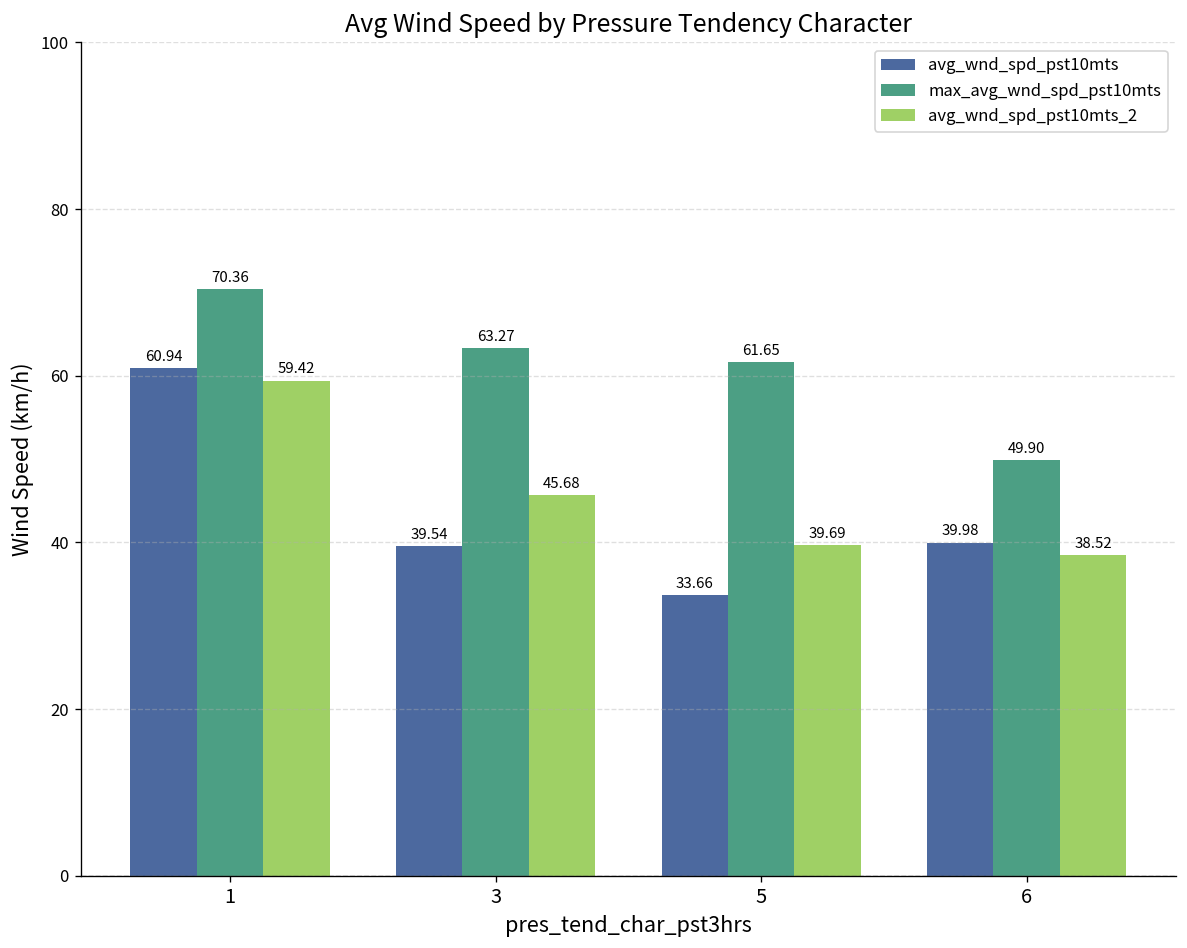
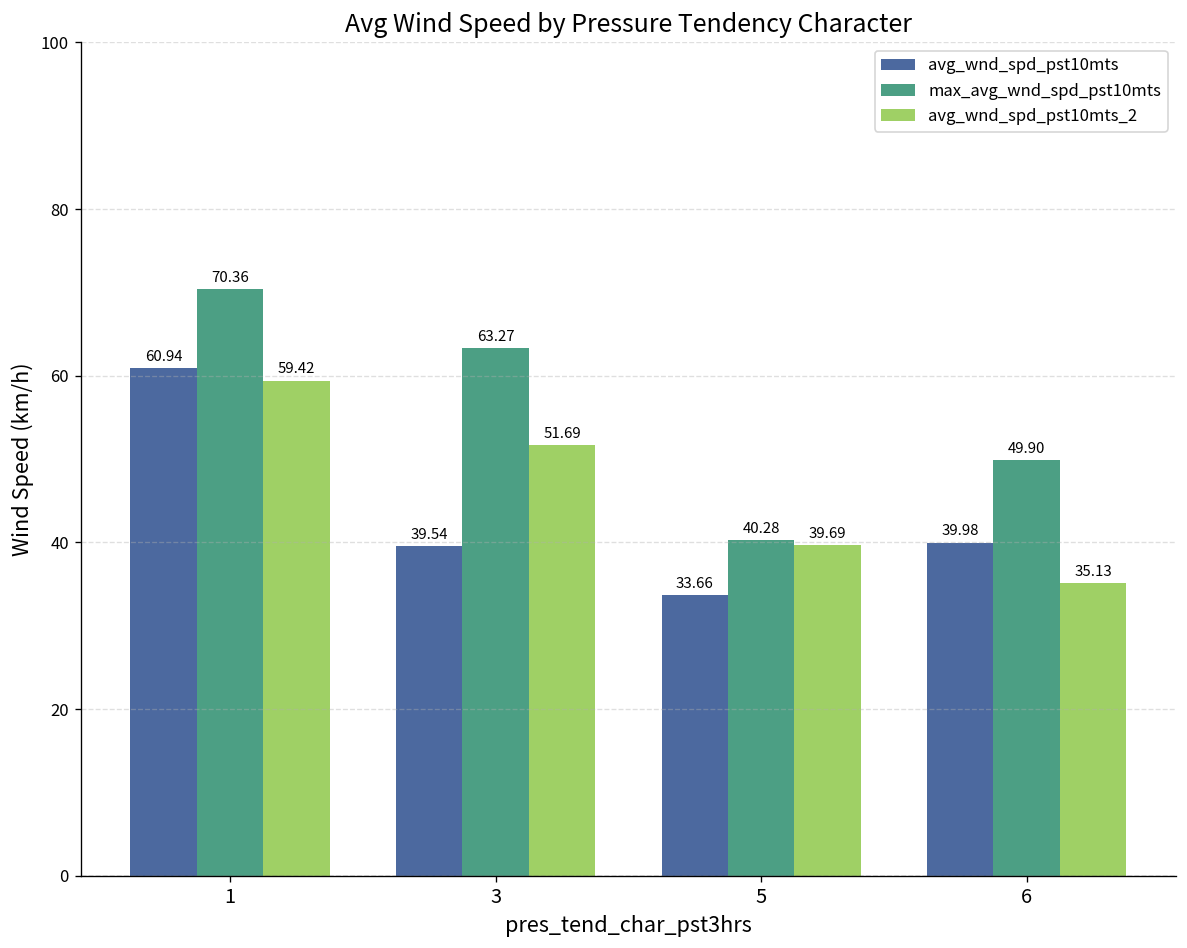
  {
    "avg_wnd_spd_pst10mts": {
      "1": 60.94,
      "3": 39.54,
      "5": 33.66,
      "6": 39.98
    },
    "max_avg_wnd_spd_pst10mts": {
      "1": 70.36,
      "3": 63.27,
-     "5": 61.65,
+     "5": 40.28,
      "6": 49.90
    },
    "avg_wnd_spd_pst10mts_2": {
      "1": 59.42,
-     "3": 45.68,
+     "3": 51.69,
      "5": 39.69,
-     "6": 38.52
+     "6": 35.13
    }
  }
